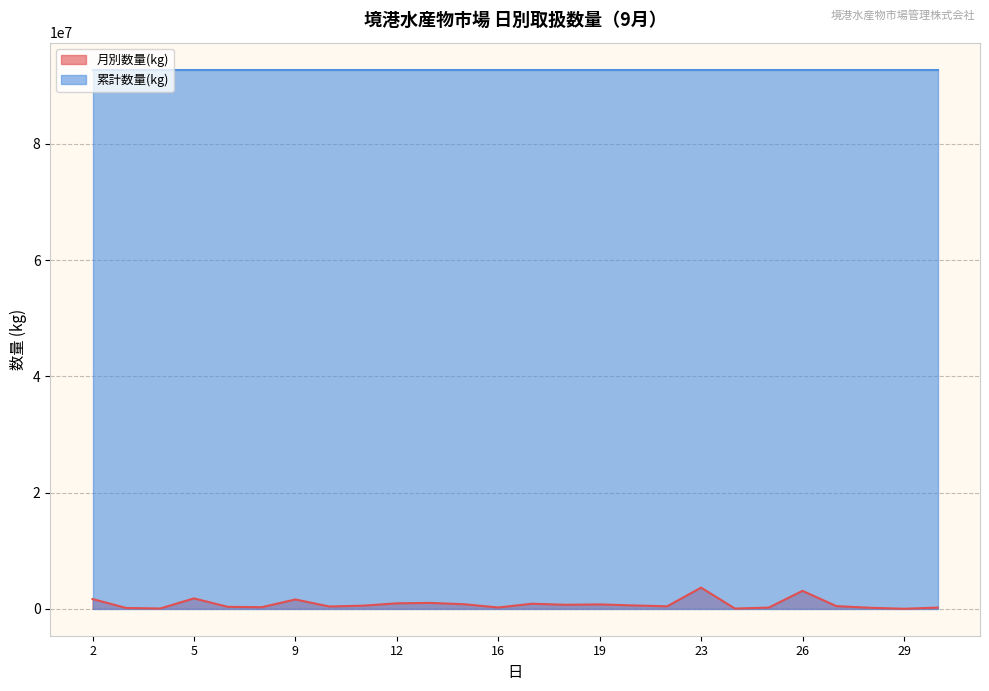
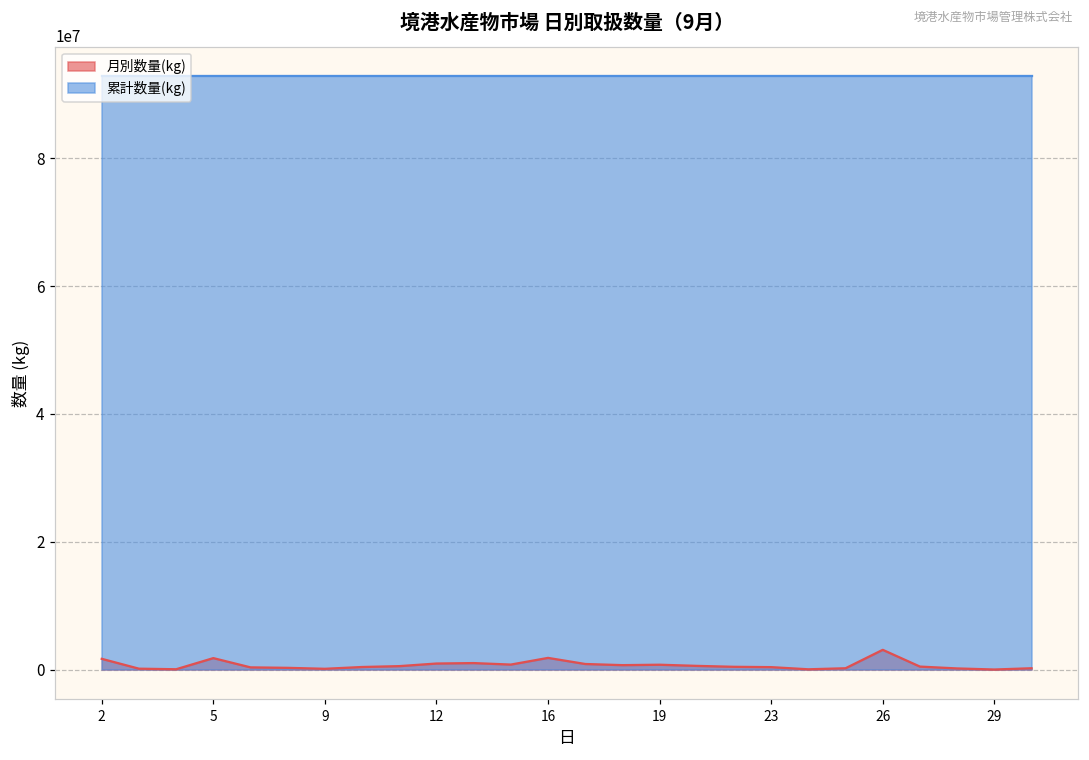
  {
    "月別数量(kg)": {
      "2": 2000000,
      "5": 2000000,
-     "9": 2000000,
+     "9": 0,
      "12": 1000000,
-     "16": 0,
+     "16": 2000000,
      "19": 1000000,
-     "23": 4000000,
+     "23": 0,
      "26": 3000000,
      "29": 0
    },
    "累計数量(kg)": {
      "5": 93000000,
      "9": 93000000,
      "12": 93000000,
      "16": 93000000,
      "19": 93000000,
      "23": 93000000,
      "26": 93000000,
      "29": 93000000
    }
  }
